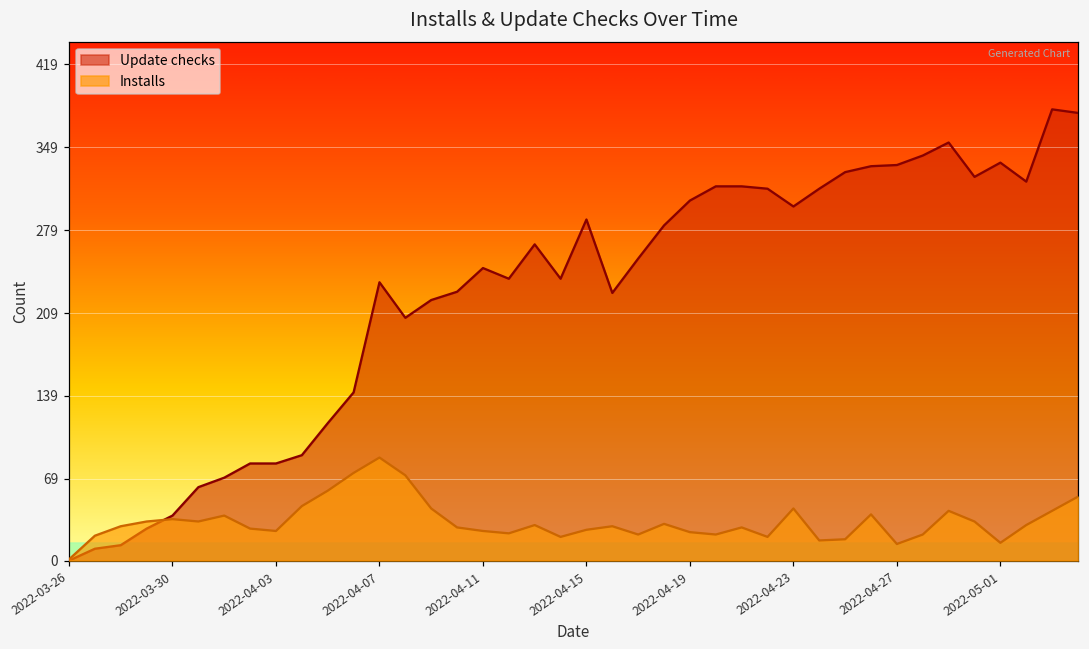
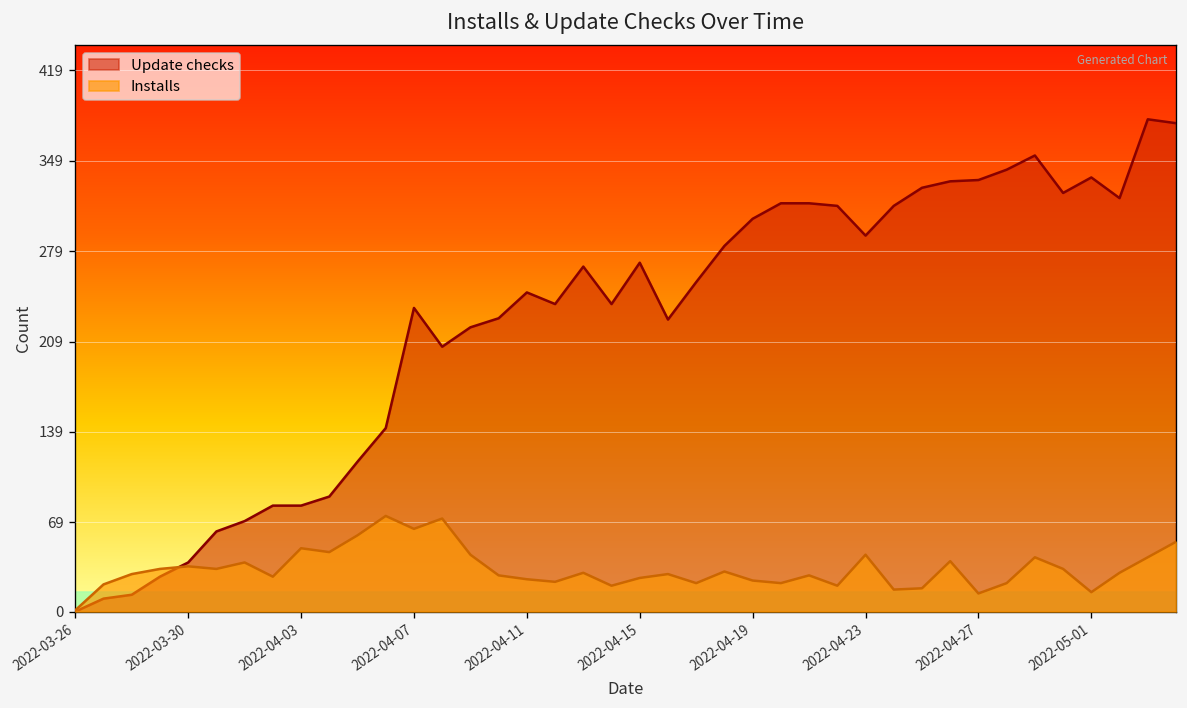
  {
    "Update checks": {
      "2022-03-30": 38,
      "2022-04-03": 82,
      "2022-04-07": 235,
      "2022-04-11": 247,
-     "2022-04-15": 288,
+     "2022-04-15": 270,
      "2022-04-19": 304,
-     "2022-04-23": 299,
+     "2022-04-23": 291,
      "2022-04-27": 334,
      "2022-05-01": 336
    },
    "Installs": {
      "2022-03-30": 35,
-     "2022-04-03": 25,
-     "2022-04-07": 87,
+     "2022-04-03": 49,
+     "2022-04-07": 64,
      "2022-04-11": 25,
      "2022-04-15": 26,
      "2022-04-19": 24,
      "2022-04-23": 44
    }
  }
